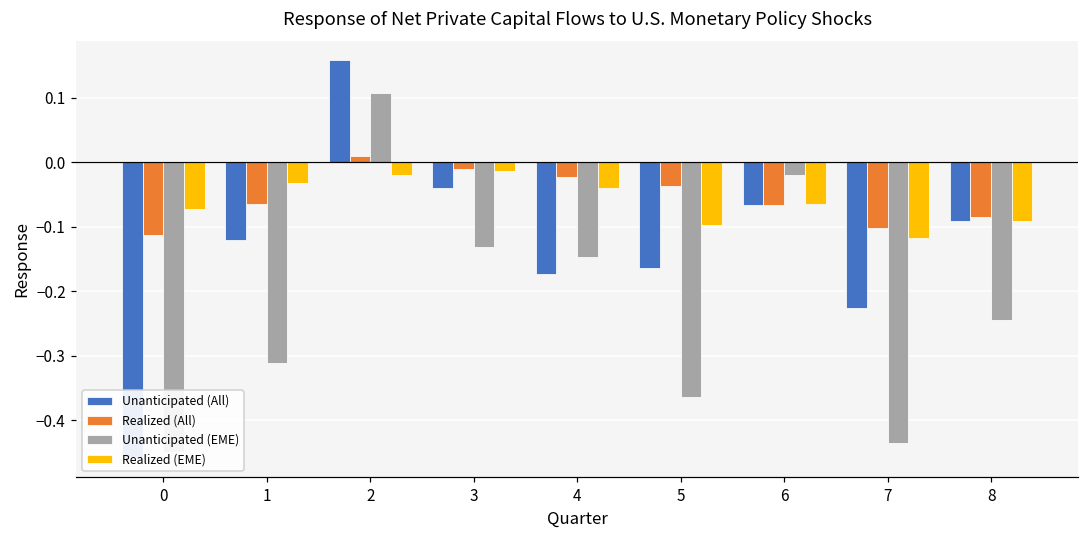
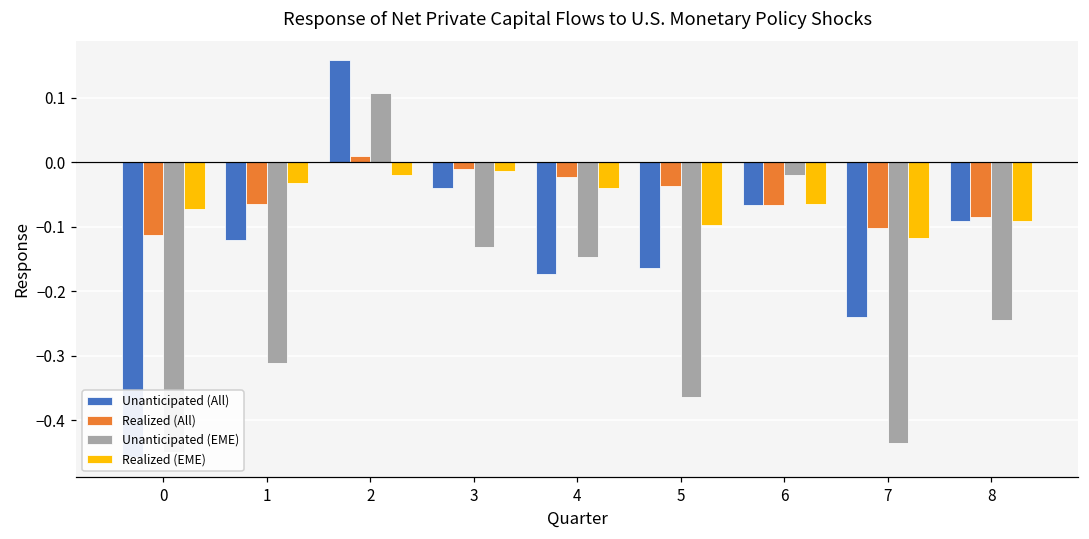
  {
    "Unanticipated (All)": {
      "1": -0.12,
      "2": 0.16,
      "3": -0.04,
      "4": -0.17,
      "5": -0.16,
      "6": -0.07,
-     "7": -0.23,
+     "7": -0.24,
      "8": -0.09
    },
    "Realized (All)": {
      "0": -0.11,
      "1": -0.07,
      "2": 0.01,
      "3": -0.01,
      "4": -0.02,
      "5": -0.04,
      "6": -0.07,
      "7": -0.10,
      "8": -0.09
    },
    "Unanticipated (EME)": {
      "1": -0.31,
      "2": 0.11,
      "3": -0.13,
      "4": -0.15,
      "5": -0.36,
      "6": -0.02,
      "7": -0.44,
      "8": -0.25
    },
    "Realized (EME)": {
      "0": -0.07,
      "1": -0.03,
      "2": -0.02,
      "3": -0.01,
      "4": -0.04,
      "5": -0.10,
      "6": -0.06,
      "7": -0.12,
      "8": -0.09
    }
  }
